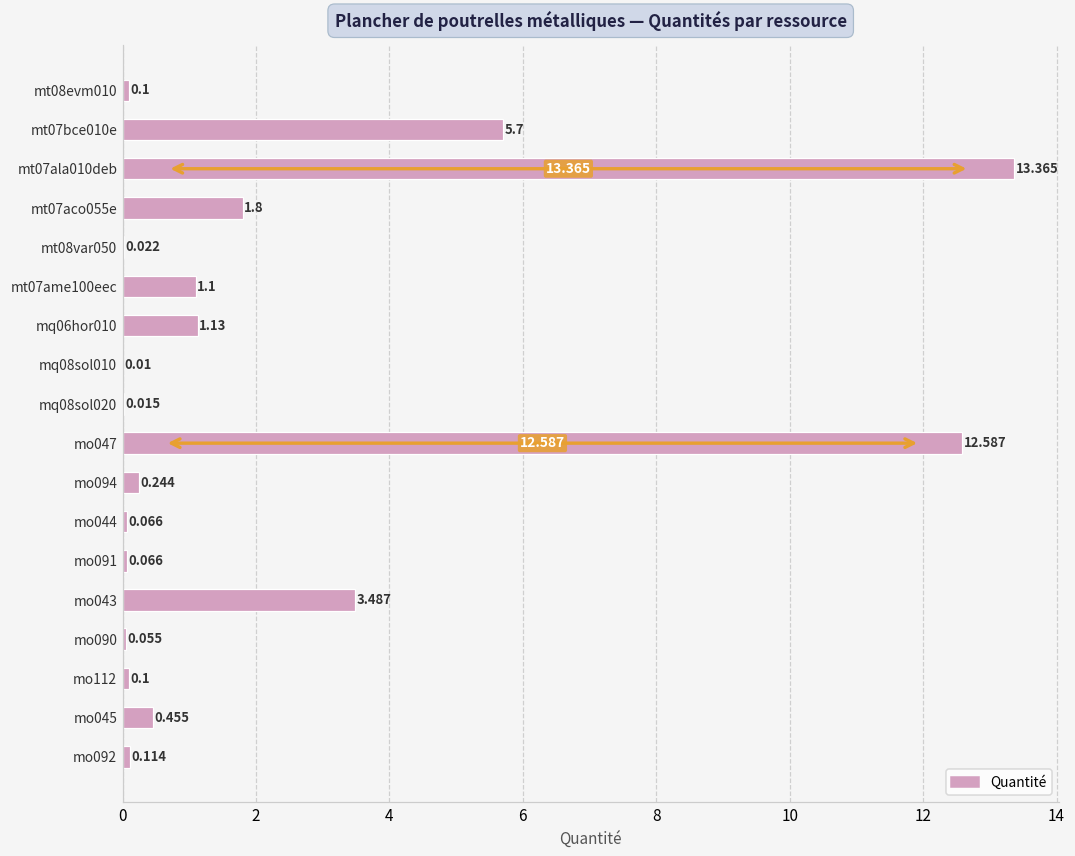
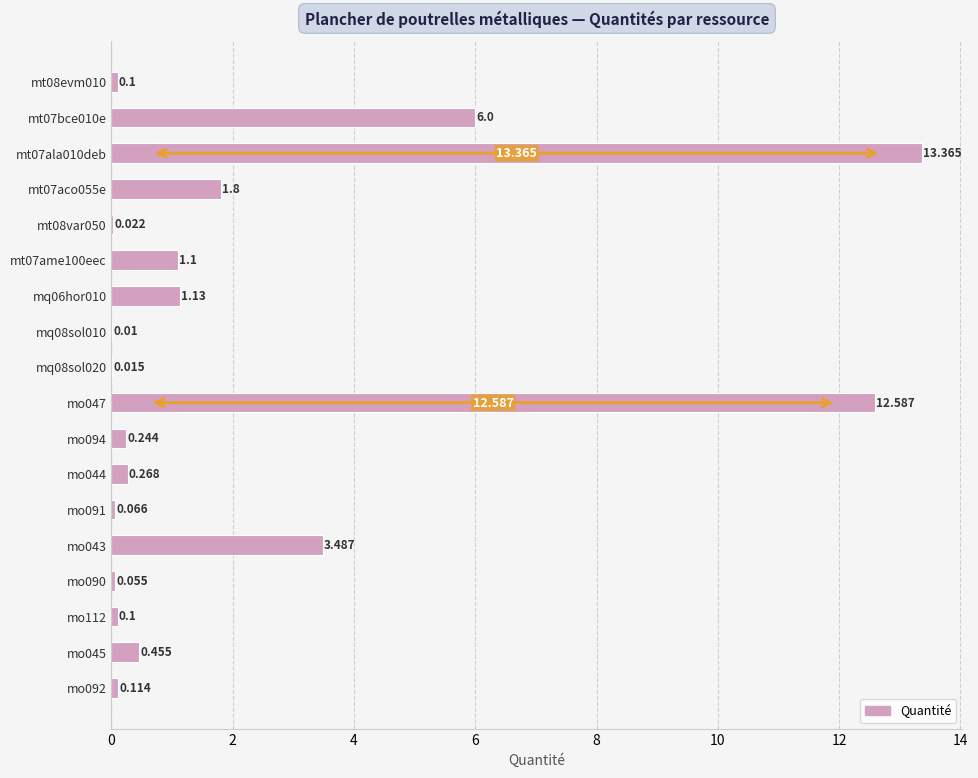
  {
    "mt08evm010": 0.1,
-   "mt07bce010e": 5.7,
+   "mt07bce010e": 6.0,
    "mt07ala010deb": 13.365,
    "mt07aco055e": 1.8,
    "mt08var050": 0.022,
    "mt07ame100eec": 1.1,
    "mq06hor010": 1.13,
    "mq08sol010": 0.01,
    "mq08sol020": 0.015,
    "mo047": 12.587,
    "mo094": 0.244,
-   "mo044": 0.066,
+   "mo044": 0.268,
    "mo091": 0.066,
    "mo043": 3.487,
    "mo090": 0.055,
    "mo112": 0.1,
    "mo045": 0.455,
    "mo092": 0.114
  }
